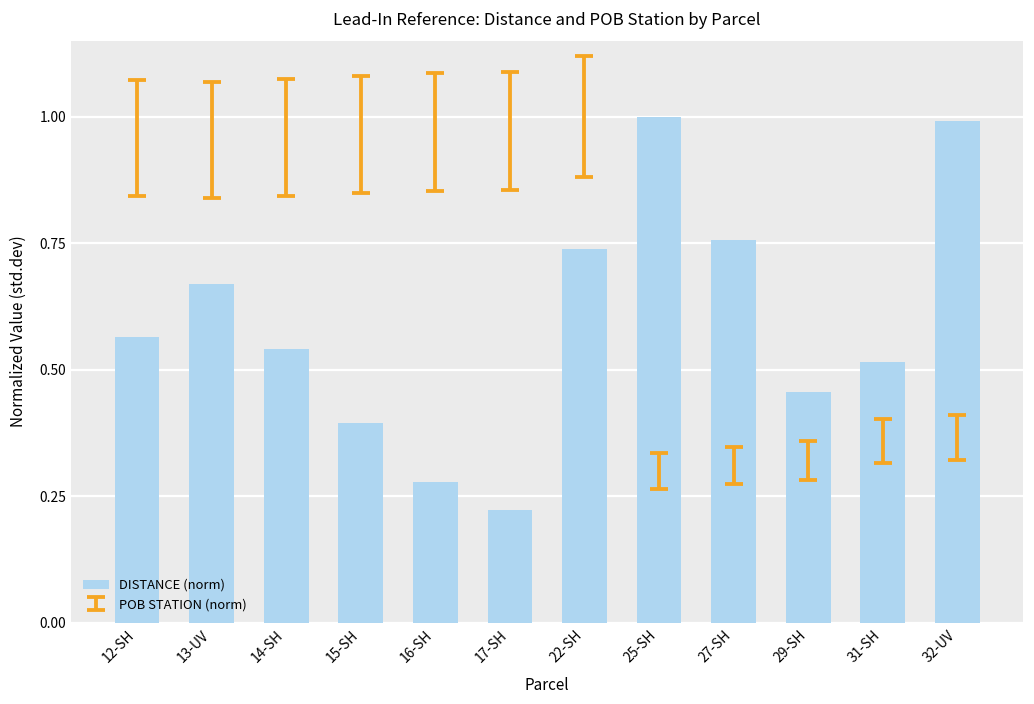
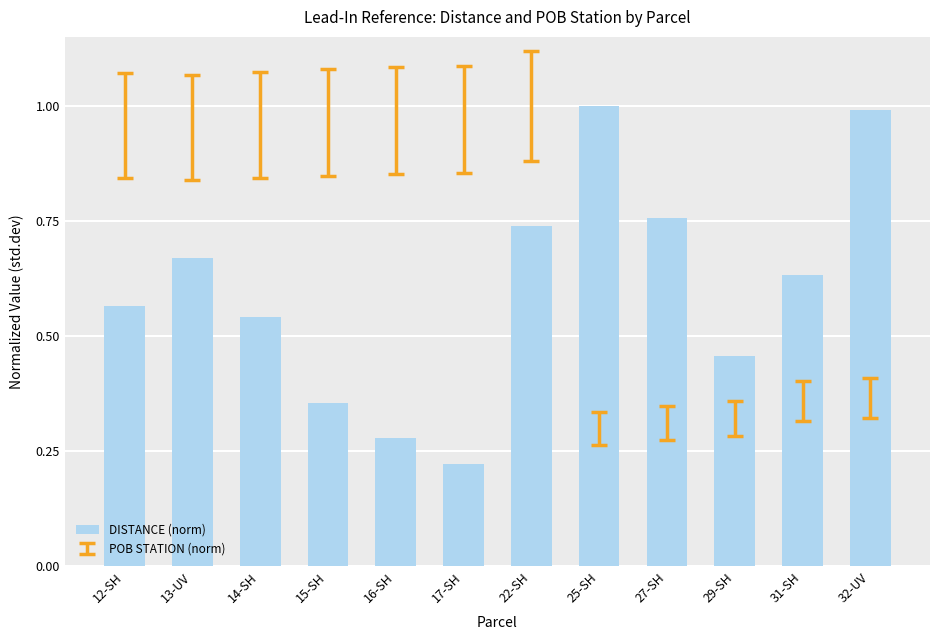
  {
    "DISTANCE (norm)": {
      "12-SH": 0.57,
      "13-UV": 0.67,
      "14-SH": 0.54,
-     "15-SH": 0.39,
+     "15-SH": 0.35,
      "16-SH": 0.28,
      "17-SH": 0.22,
      "22-SH": 0.74,
      "25-SH": 1.00,
      "27-SH": 0.76,
      "29-SH": 0.46,
-     "31-SH": 0.51,
+     "31-SH": 0.63,
      "32-UV": 0.99
    }
  }
